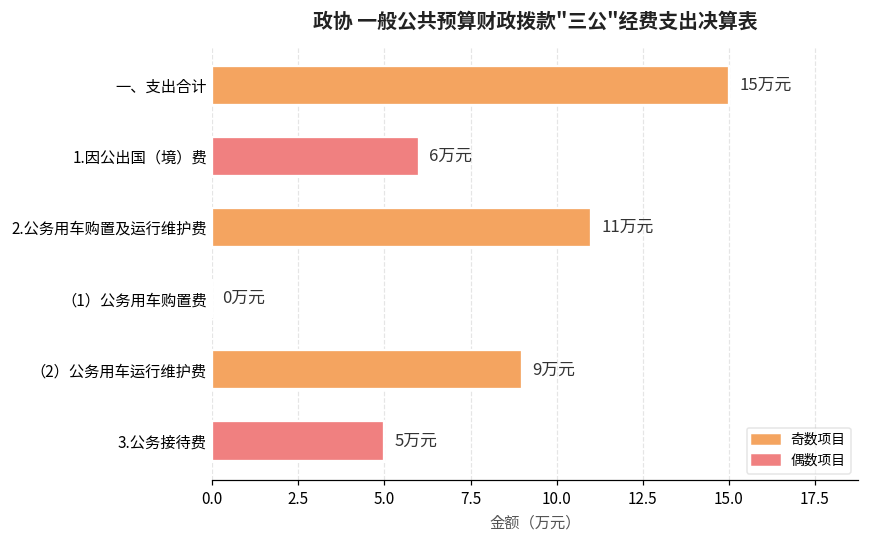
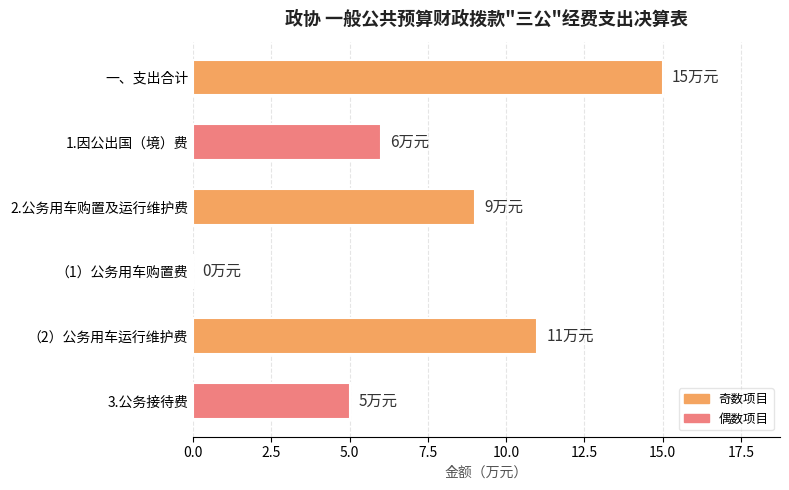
  {
    "一、支出合计": 15,
    "1.因公出国（境）费": 6,
-   "2.公务用车购置及运行维护费": 11,
+   "2.公务用车购置及运行维护费": 9,
    "（1）公务用车购置费": 0,
-   "（2）公务用车运行维护费": 9,
+   "（2）公务用车运行维护费": 11,
    "3.公务接待费": 5
  }
